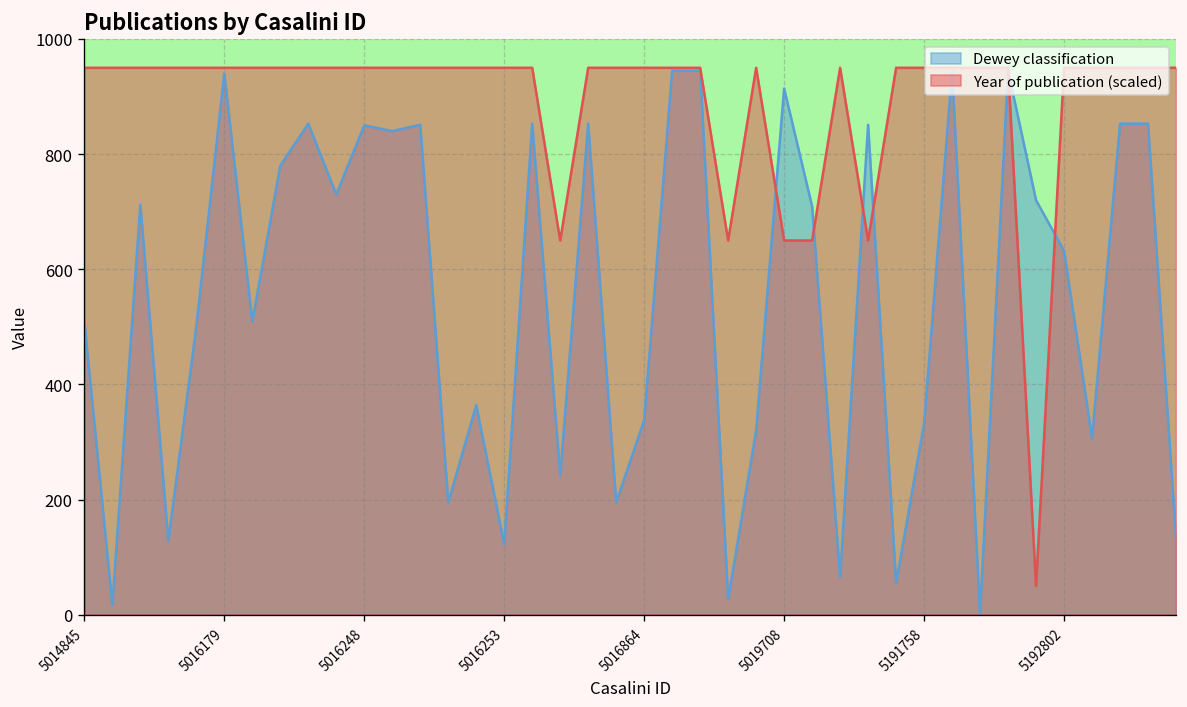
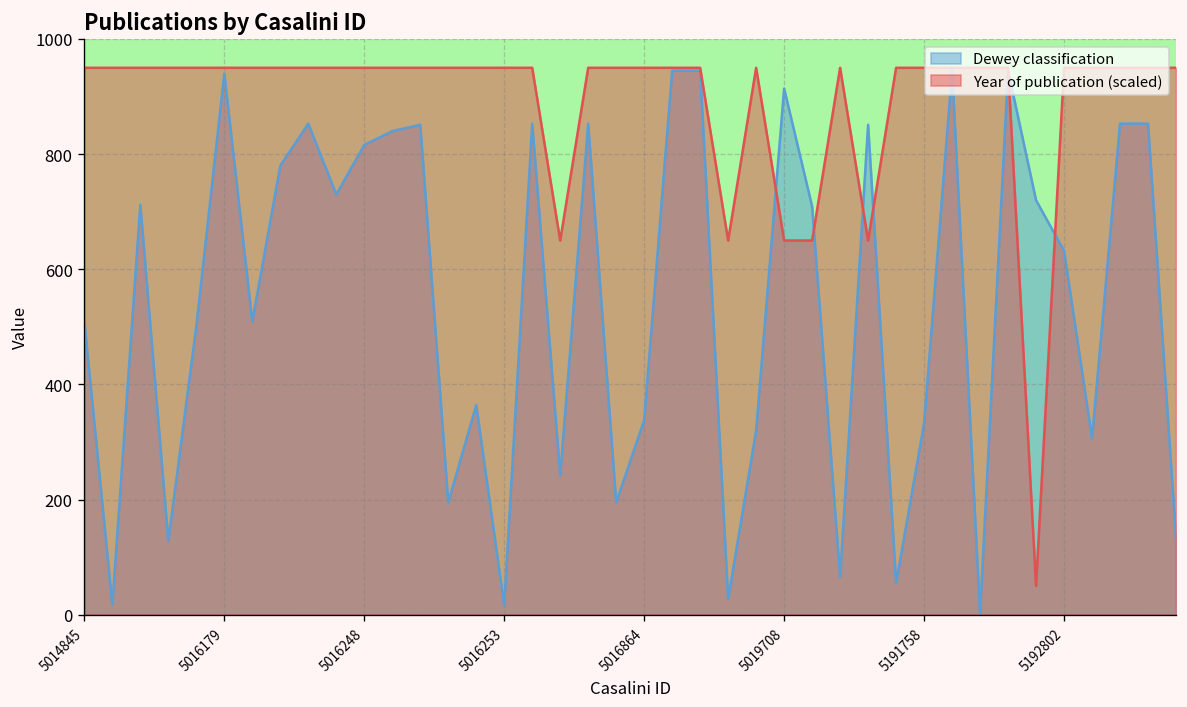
  {
    "Dewey classification": {
      "5014845": 510,
      "5016179": 940,
-     "5016248": 850,
-     "5016253": 120,
+     "5016248": 820,
+     "5016253": 20,
      "5016864": 340,
      "5019708": 910,
      "5191758": 330,
      "5192802": 630
    },
    "Year of publication (scaled)": {
      "5014845": 950,
      "5016179": 950,
      "5016248": 950,
      "5016253": 950,
      "5016864": 950,
      "5019708": 650,
      "5191758": 950
    }
  }
